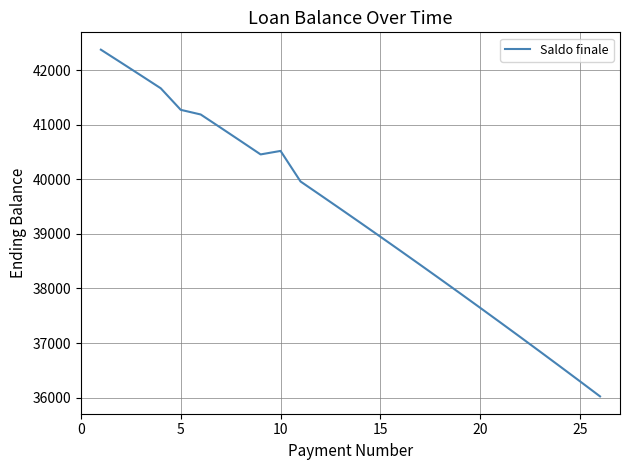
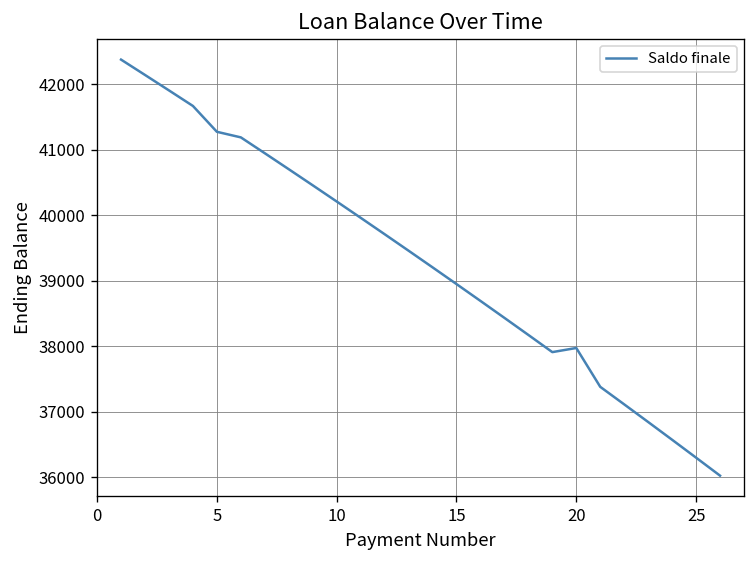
  {
    "5": 41300,
-   "10": 40500,
+   "10": 40200,
    "15": 38900,
-   "20": 37600,
+   "20": 38000,
    "25": 36300
  }
